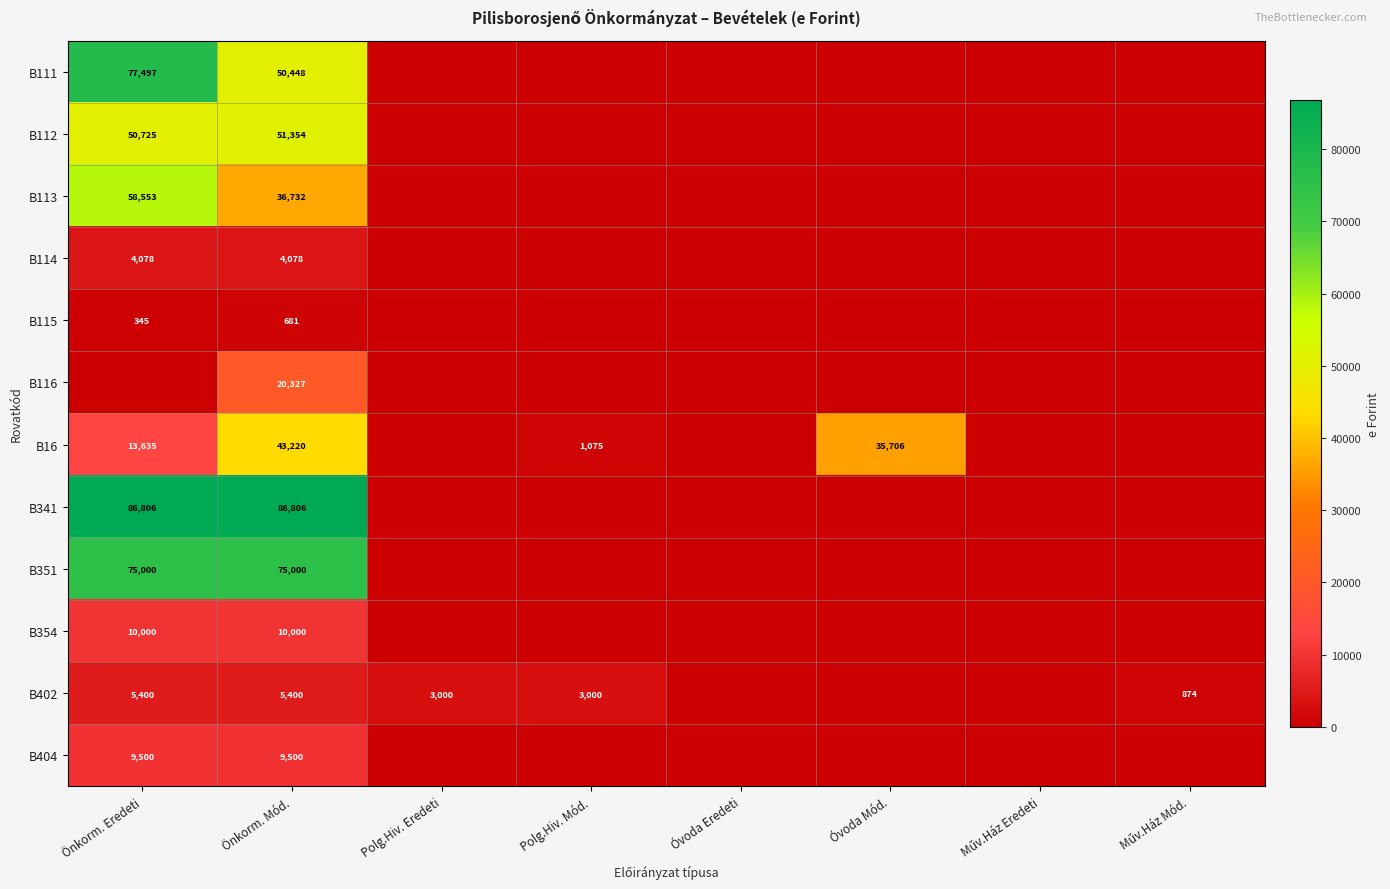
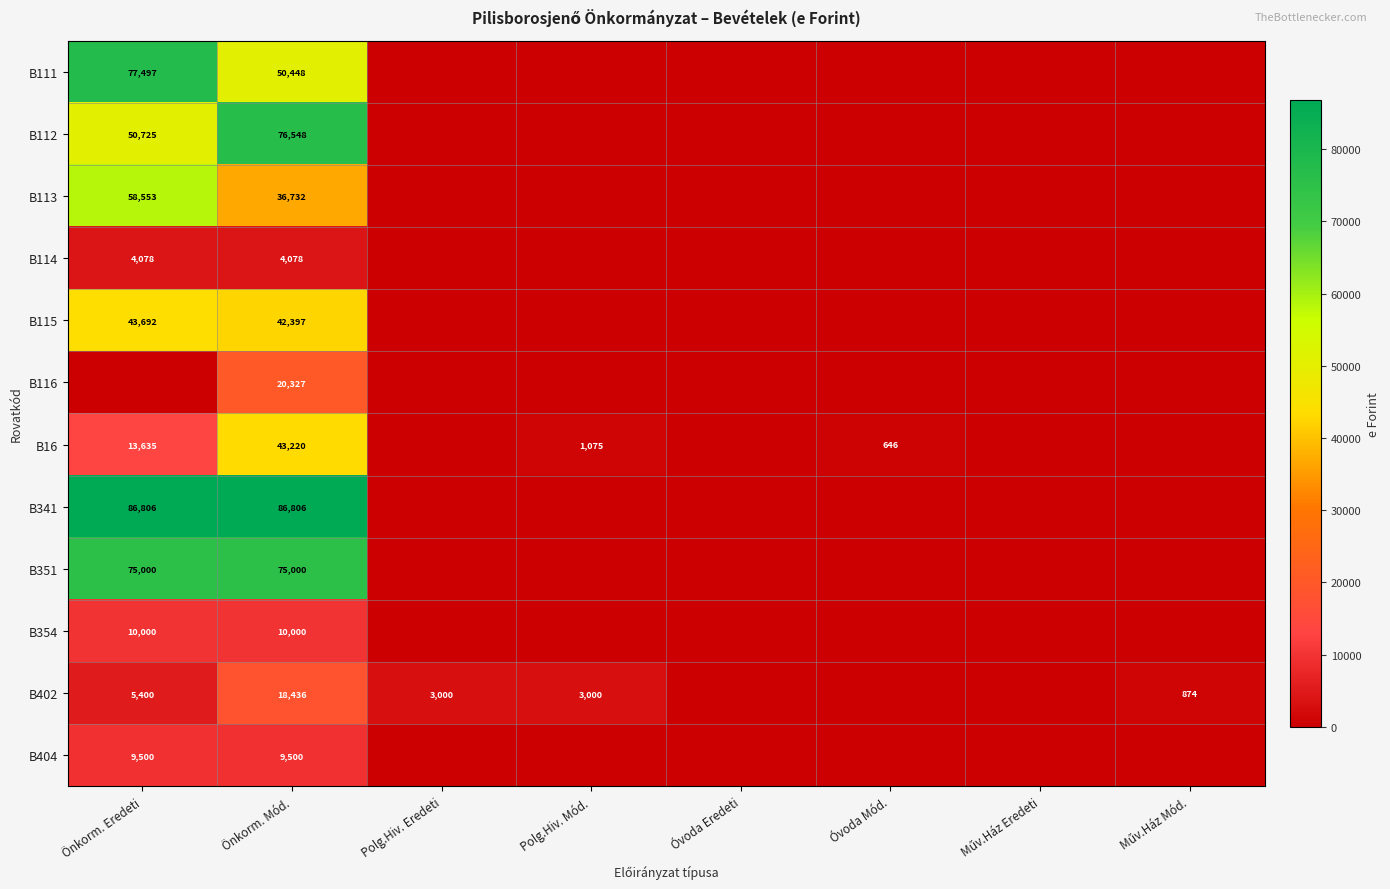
  {
    "B111": {
      "Önkorm. Eredeti": "77,497",
      "Önkorm. Mód.": "50,448"
    },
    "B112": {
      "Önkorm. Eredeti": "50,725",
-     "Önkorm. Mód.": "51,354"
+     "Önkorm. Mód.": "76,548"
    },
    "B113": {
      "Önkorm. Eredeti": "58,553",
      "Önkorm. Mód.": "36,732"
    },
    "B114": {
      "Önkorm. Eredeti": "4,078",
      "Önkorm. Mód.": "4,078"
    },
    "B115": {
-     "Önkorm. Eredeti": "345",
-     "Önkorm. Mód.": "681"
+     "Önkorm. Eredeti": "43,692",
+     "Önkorm. Mód.": "42,397"
    },
    "B116": {
      "Önkorm. Mód.": "20,327"
    },
    "B16": {
      "Önkorm. Eredeti": "13,635",
      "Önkorm. Mód.": "43,220",
      "Polg.Hiv. Mód.": "1,075",
-     "Óvoda Mód.": "35,706"
+     "Óvoda Mód.": "646"
    },
    "B341": {
      "Önkorm. Eredeti": "86,806",
      "Önkorm. Mód.": "86,806"
    },
    "B351": {
      "Önkorm. Eredeti": "75,000",
      "Önkorm. Mód.": "75,000"
    },
    "B354": {
      "Önkorm. Eredeti": "10,000",
      "Önkorm. Mód.": "10,000"
    },
    "B402": {
      "Önkorm. Eredeti": "5,400",
-     "Önkorm. Mód.": "5,400",
+     "Önkorm. Mód.": "18,436",
      "Polg.Hiv. Eredeti": "3,000",
      "Polg.Hiv. Mód.": "3,000",
      "Műv.Ház Mód.": "874"
    },
    "B404": {
      "Önkorm. Eredeti": "9,500",
      "Önkorm. Mód.": "9,500"
    }
  }
